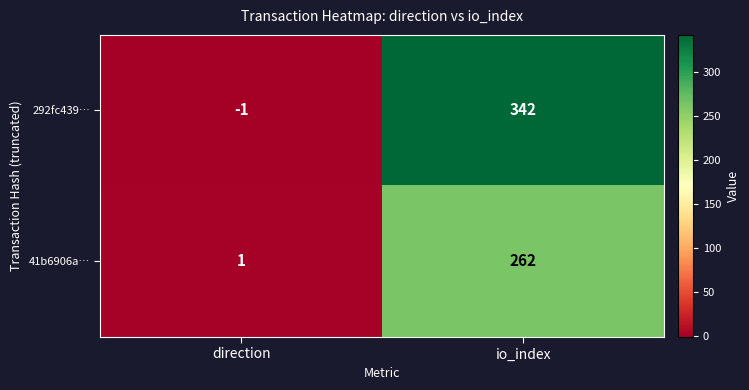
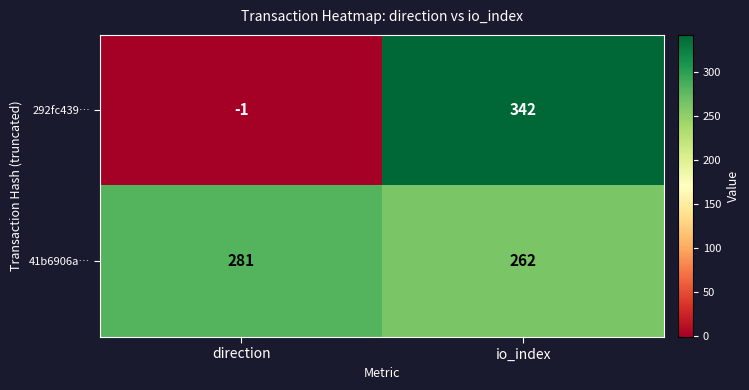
  {
    "292fc439…": {
      "direction": -1,
      "io_index": 342
    },
    "41b6906a…": {
-     "direction": 1,
+     "direction": 281,
      "io_index": 262
    }
  }
